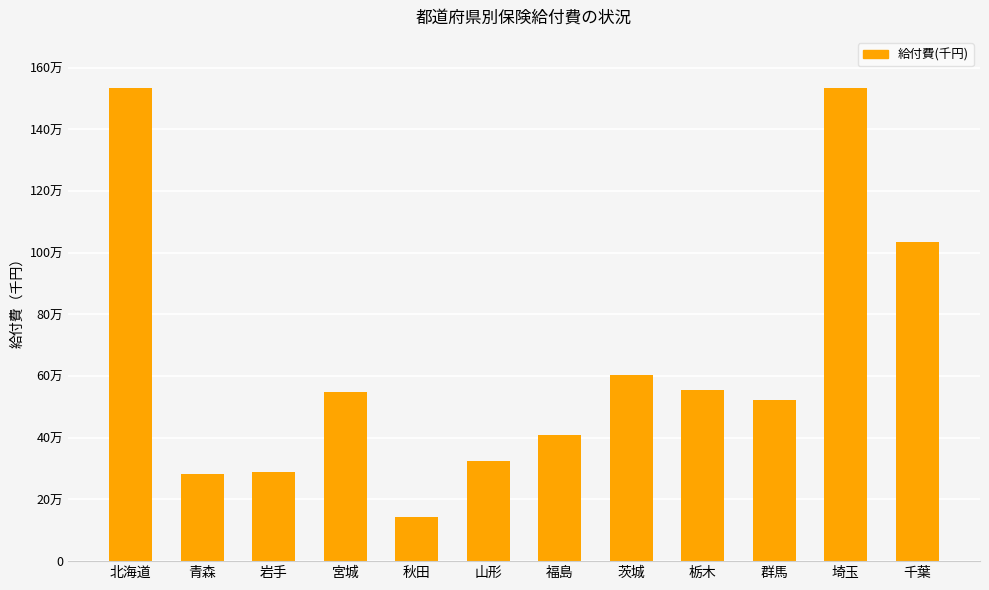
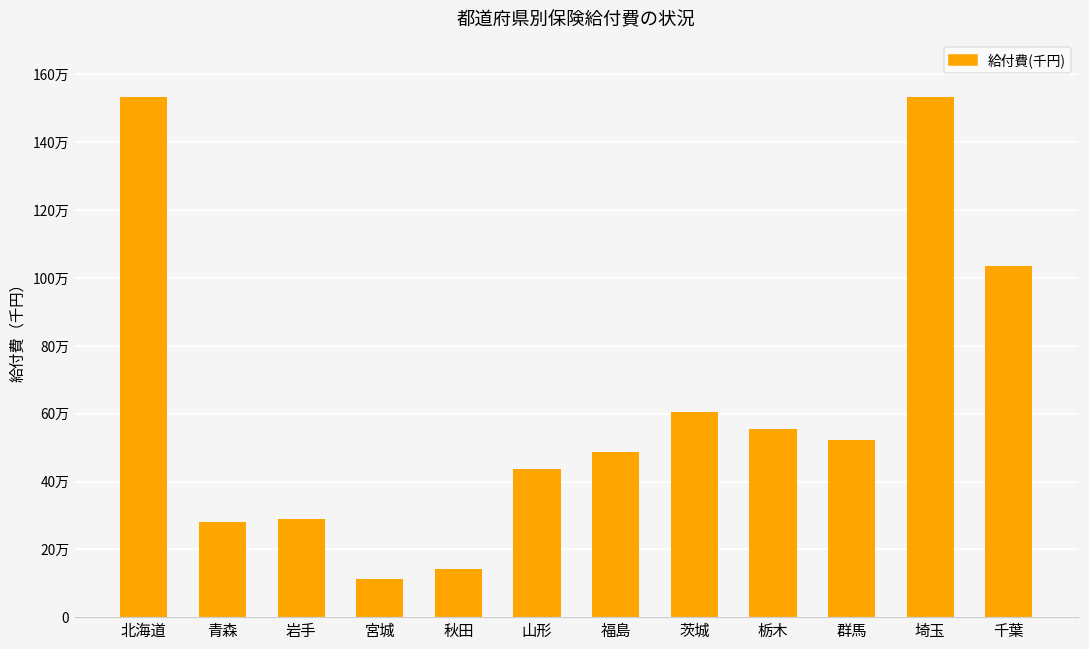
  {
    "北海道": "153万",
    "青森": "28万",
    "岩手": "29万",
-   "宮城": "55万",
+   "宮城": "11万",
    "秋田": "14万",
-   "山形": "32万",
-   "福島": "41万",
+   "山形": "44万",
+   "福島": "49万",
    "茨城": "60万",
    "栃木": "55万",
    "群馬": "52万",
    "埼玉": "153万",
    "千葉": "104万"
  }
